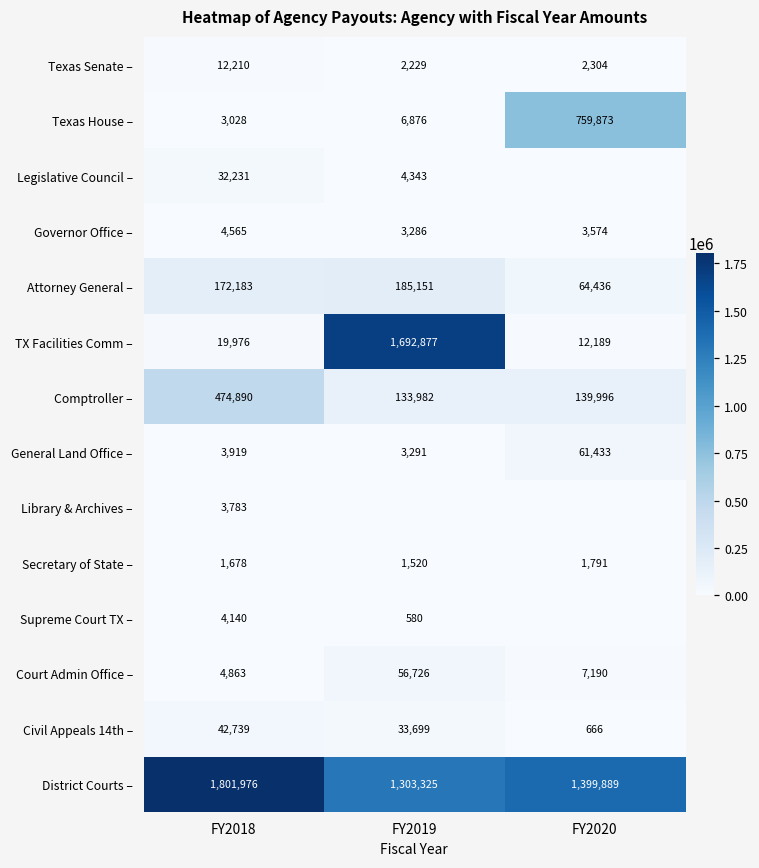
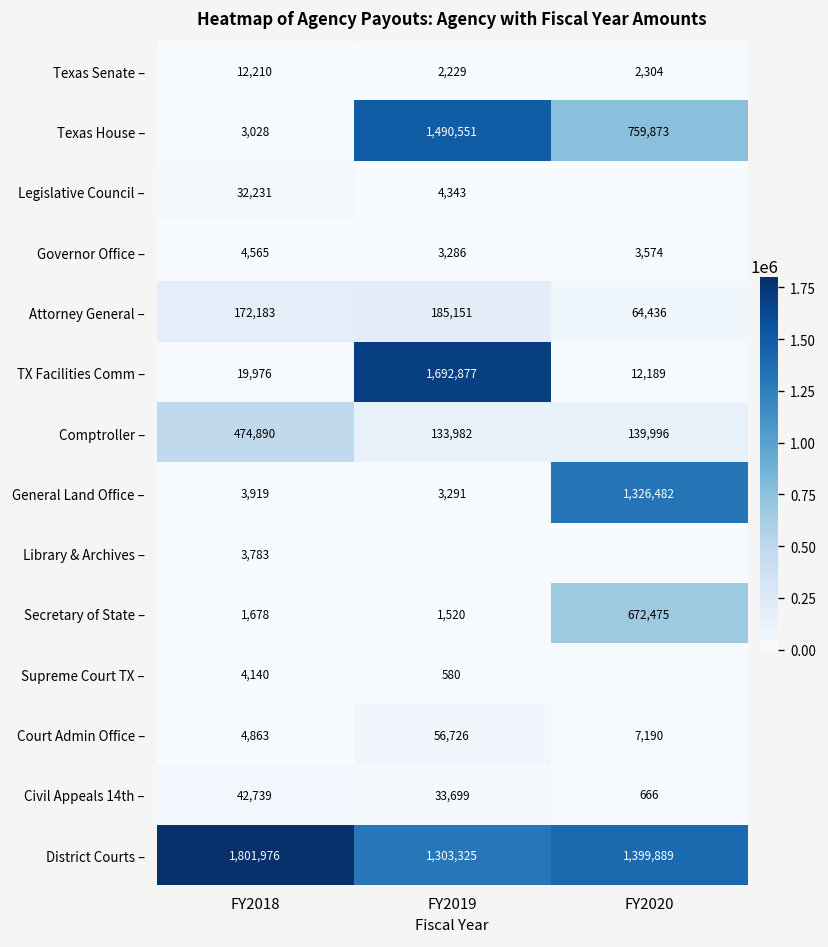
  {
    "Texas Senate –": {
      "FY2018": "12,210",
      "FY2019": "2,229",
      "FY2020": "2,304"
    },
    "Texas House –": {
      "FY2018": "3,028",
-     "FY2019": "6,876",
+     "FY2019": "1,490,551",
      "FY2020": "759,873"
    },
    "Legislative Council –": {
      "FY2018": "32,231",
      "FY2019": "4,343"
    },
    "Governor Office –": {
      "FY2018": "4,565",
      "FY2019": "3,286",
      "FY2020": "3,574"
    },
    "Attorney General –": {
      "FY2018": "172,183",
      "FY2019": "185,151",
      "FY2020": "64,436"
    },
    "TX Facilities Comm –": {
      "FY2018": "19,976",
      "FY2019": "1,692,877",
      "FY2020": "12,189"
    },
    "Comptroller –": {
      "FY2018": "474,890",
      "FY2019": "133,982",
      "FY2020": "139,996"
    },
    "General Land Office –": {
      "FY2018": "3,919",
      "FY2019": "3,291",
-     "FY2020": "61,433"
+     "FY2020": "1,326,482"
    },
    "Library & Archives –": {
      "FY2018": "3,783"
    },
    "Secretary of State –": {
      "FY2018": "1,678",
      "FY2019": "1,520",
-     "FY2020": "1,791"
+     "FY2020": "672,475"
    },
    "Supreme Court TX –": {
      "FY2018": "4,140",
      "FY2019": "580"
    },
    "Court Admin Office –": {
      "FY2018": "4,863",
      "FY2019": "56,726",
      "FY2020": "7,190"
    },
    "Civil Appeals 14th –": {
      "FY2018": "42,739",
      "FY2019": "33,699",
      "FY2020": "666"
    },
    "District Courts –": {
      "FY2018": "1,801,976",
      "FY2019": "1,303,325",
      "FY2020": "1,399,889"
    }
  }
